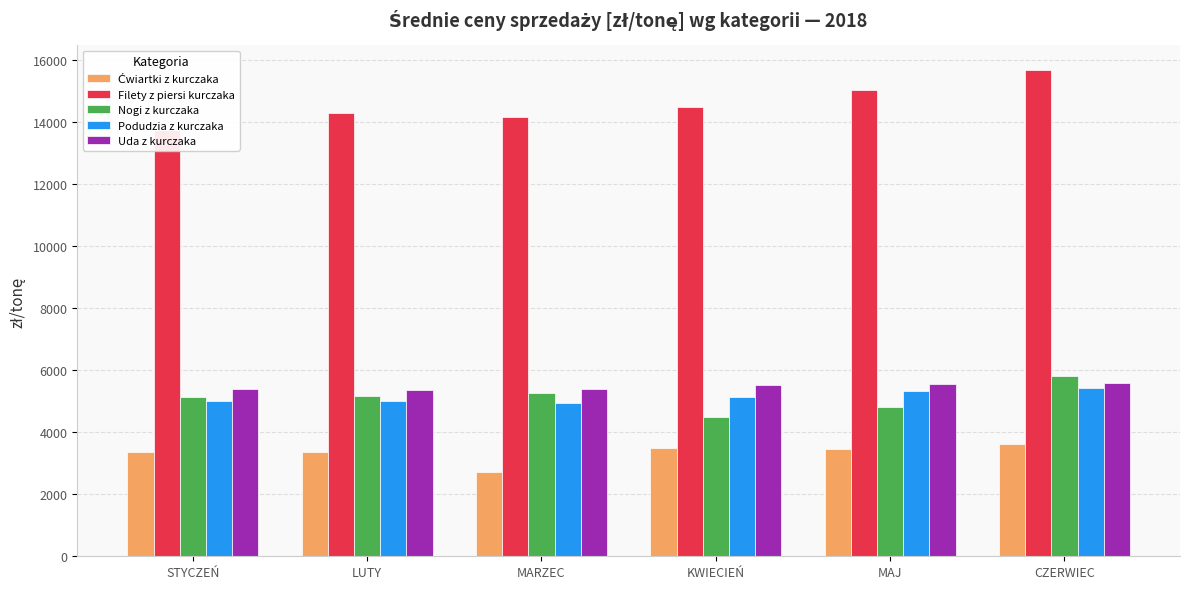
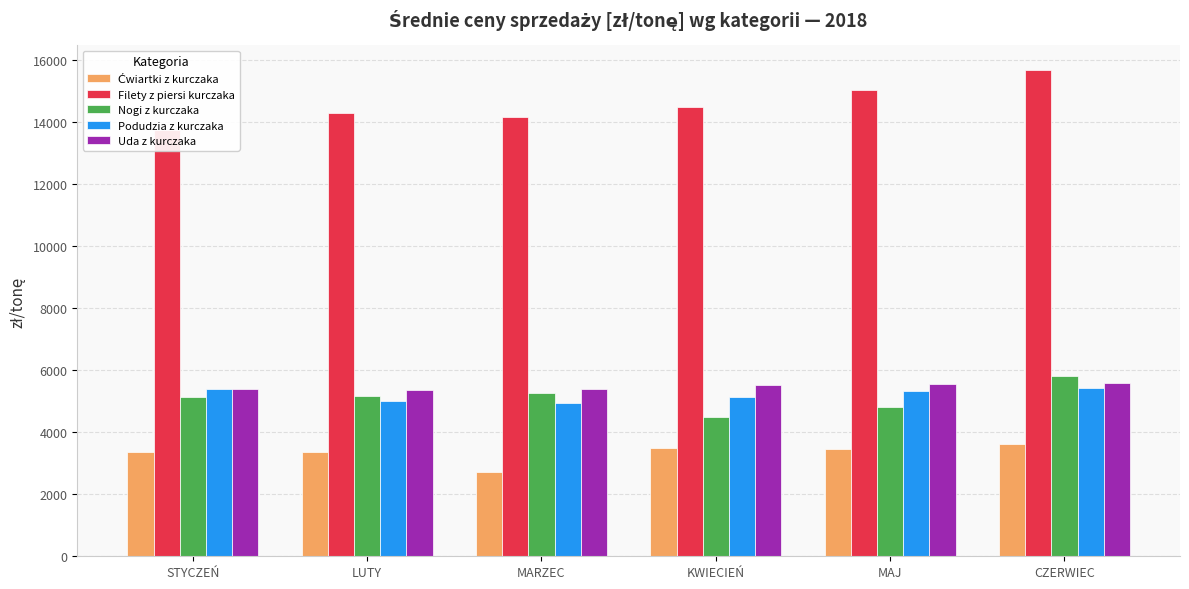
  {
    "Ćwiartki z kurczaka": {
      "STYCZEŃ": 3400,
      "LUTY": 3400,
      "MARZEC": 2700,
      "KWIECIEŃ": 3500,
      "MAJ": 3500,
      "CZERWIEC": 3600
    },
    "Filety z piersi kurczaka": {
      "LUTY": 14300,
      "MARZEC": 14200,
      "KWIECIEŃ": 14500,
      "MAJ": 15000,
      "CZERWIEC": 15700
    },
    "Nogi z kurczaka": {
      "STYCZEŃ": 5200,
      "LUTY": 5200,
      "MARZEC": 5300,
      "KWIECIEŃ": 4500,
      "MAJ": 4800,
      "CZERWIEC": 5800
    },
    "Podudzia z kurczaka": {
-     "STYCZEŃ": 5000,
+     "STYCZEŃ": 5400,
      "LUTY": 5000,
      "MARZEC": 4900,
      "KWIECIEŃ": 5200,
      "MAJ": 5300,
      "CZERWIEC": 5400
    },
    "Uda z kurczaka": {
      "STYCZEŃ": 5400,
      "LUTY": 5400,
      "MARZEC": 5400,
      "KWIECIEŃ": 5500,
      "MAJ": 5600,
      "CZERWIEC": 5600
    }
  }
